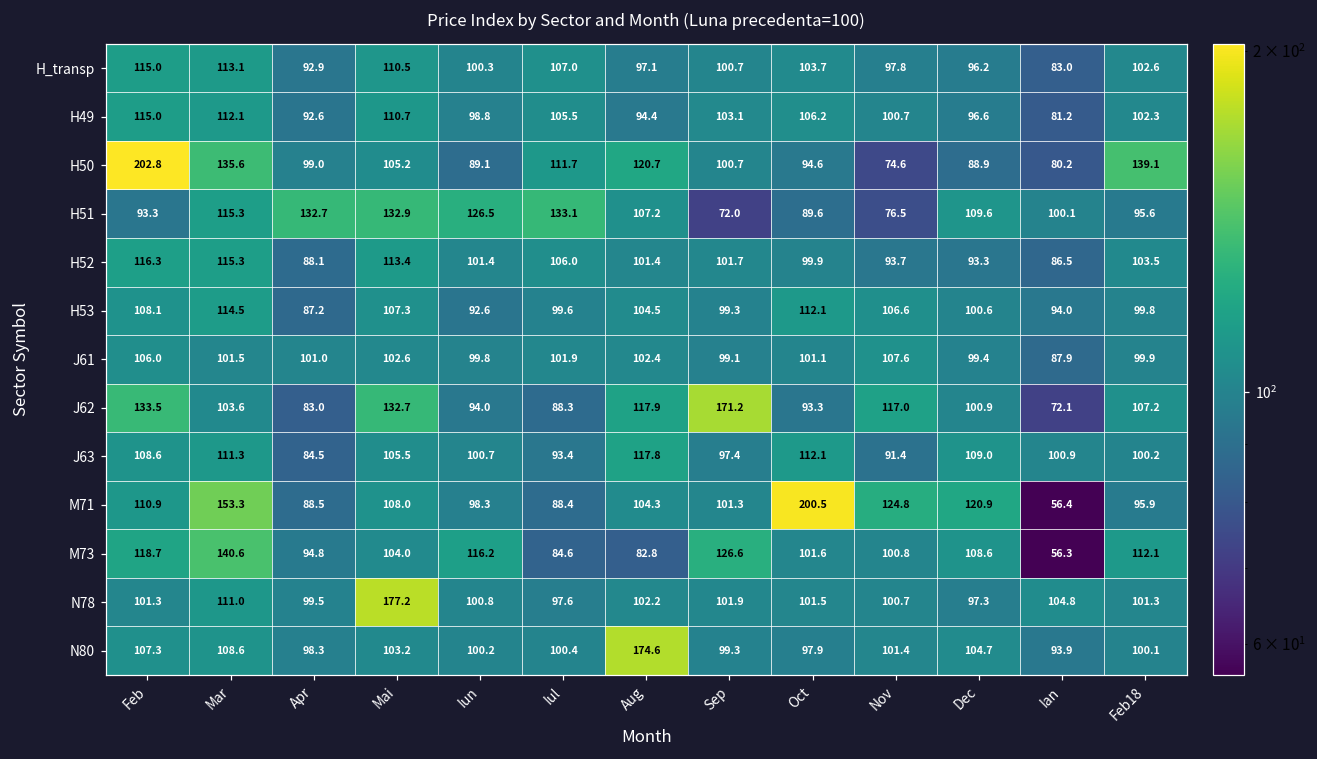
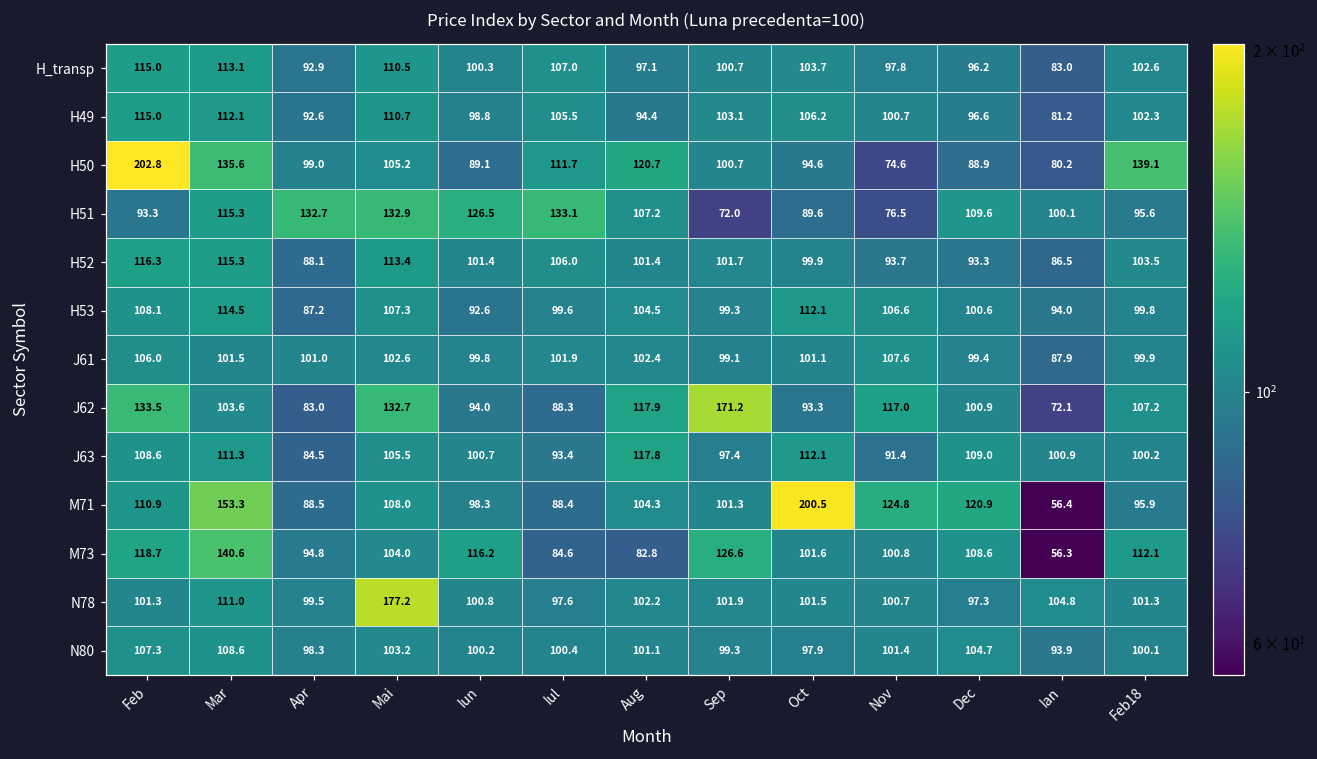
  {
    "H_transp": {
      "Feb": 115.0,
      "Mar": 113.1,
      "Apr": 92.9,
      "Mai": 110.5,
      "Iun": 100.3,
      "Iul": 107.0,
      "Aug": 97.1,
      "Sep": 100.7,
      "Oct": 103.7,
      "Nov": 97.8,
      "Dec": 96.2,
      "Ian": 83.0,
      "Feb18": 102.6
    },
    "H49": {
      "Feb": 115.0,
      "Mar": 112.1,
      "Apr": 92.6,
      "Mai": 110.7,
      "Iun": 98.8,
      "Iul": 105.5,
      "Aug": 94.4,
      "Sep": 103.1,
      "Oct": 106.2,
      "Nov": 100.7,
      "Dec": 96.6,
      "Ian": 81.2,
      "Feb18": 102.3
    },
    "H50": {
      "Feb": 202.8,
      "Mar": 135.6,
      "Apr": 99.0,
      "Mai": 105.2,
      "Iun": 89.1,
      "Iul": 111.7,
      "Aug": 120.7,
      "Sep": 100.7,
      "Oct": 94.6,
      "Nov": 74.6,
      "Dec": 88.9,
      "Ian": 80.2,
      "Feb18": 139.1
    },
    "H51": {
      "Feb": 93.3,
      "Mar": 115.3,
      "Apr": 132.7,
      "Mai": 132.9,
      "Iun": 126.5,
      "Iul": 133.1,
      "Aug": 107.2,
      "Sep": 72.0,
      "Oct": 89.6,
      "Nov": 76.5,
      "Dec": 109.6,
      "Ian": 100.1,
      "Feb18": 95.6
    },
    "H52": {
      "Feb": 116.3,
      "Mar": 115.3,
      "Apr": 88.1,
      "Mai": 113.4,
      "Iun": 101.4,
      "Iul": 106.0,
      "Aug": 101.4,
      "Sep": 101.7,
      "Oct": 99.9,
      "Nov": 93.7,
      "Dec": 93.3,
      "Ian": 86.5,
      "Feb18": 103.5
    },
    "H53": {
      "Feb": 108.1,
      "Mar": 114.5,
      "Apr": 87.2,
      "Mai": 107.3,
      "Iun": 92.6,
      "Iul": 99.6,
      "Aug": 104.5,
      "Sep": 99.3,
      "Oct": 112.1,
      "Nov": 106.6,
      "Dec": 100.6,
      "Ian": 94.0,
      "Feb18": 99.8
    },
    "J61": {
      "Feb": 106.0,
      "Mar": 101.5,
      "Apr": 101.0,
      "Mai": 102.6,
      "Iun": 99.8,
      "Iul": 101.9,
      "Aug": 102.4,
      "Sep": 99.1,
      "Oct": 101.1,
      "Nov": 107.6,
      "Dec": 99.4,
      "Ian": 87.9,
      "Feb18": 99.9
    },
    "J62": {
      "Feb": 133.5,
      "Mar": 103.6,
      "Apr": 83.0,
      "Mai": 132.7,
      "Iun": 94.0,
      "Iul": 88.3,
      "Aug": 117.9,
      "Sep": 171.2,
      "Oct": 93.3,
      "Nov": 117.0,
      "Dec": 100.9,
      "Ian": 72.1,
      "Feb18": 107.2
    },
    "J63": {
      "Feb": 108.6,
      "Mar": 111.3,
      "Apr": 84.5,
      "Mai": 105.5,
      "Iun": 100.7,
      "Iul": 93.4,
      "Aug": 117.8,
      "Sep": 97.4,
      "Oct": 112.1,
      "Nov": 91.4,
      "Dec": 109.0,
      "Ian": 100.9,
      "Feb18": 100.2
    },
    "M71": {
      "Feb": 110.9,
      "Mar": 153.3,
      "Apr": 88.5,
      "Mai": 108.0,
      "Iun": 98.3,
      "Iul": 88.4,
      "Aug": 104.3,
      "Sep": 101.3,
      "Oct": 200.5,
      "Nov": 124.8,
      "Dec": 120.9,
      "Ian": 56.4,
      "Feb18": 95.9
    },
    "M73": {
      "Feb": 118.7,
      "Mar": 140.6,
      "Apr": 94.8,
      "Mai": 104.0,
      "Iun": 116.2,
      "Iul": 84.6,
      "Aug": 82.8,
      "Sep": 126.6,
      "Oct": 101.6,
      "Nov": 100.8,
      "Dec": 108.6,
      "Ian": 56.3,
      "Feb18": 112.1
    },
    "N78": {
      "Feb": 101.3,
      "Mar": 111.0,
      "Apr": 99.5,
      "Mai": 177.2,
      "Iun": 100.8,
      "Iul": 97.6,
      "Aug": 102.2,
      "Sep": 101.9,
      "Oct": 101.5,
      "Nov": 100.7,
      "Dec": 97.3,
      "Ian": 104.8,
      "Feb18": 101.3
    },
    "N80": {
      "Feb": 107.3,
      "Mar": 108.6,
      "Apr": 98.3,
      "Mai": 103.2,
      "Iun": 100.2,
      "Iul": 100.4,
-     "Aug": 174.6,
+     "Aug": 101.1,
      "Sep": 99.3,
      "Oct": 97.9,
      "Nov": 101.4,
      "Dec": 104.7,
      "Ian": 93.9,
      "Feb18": 100.1
    }
  }
